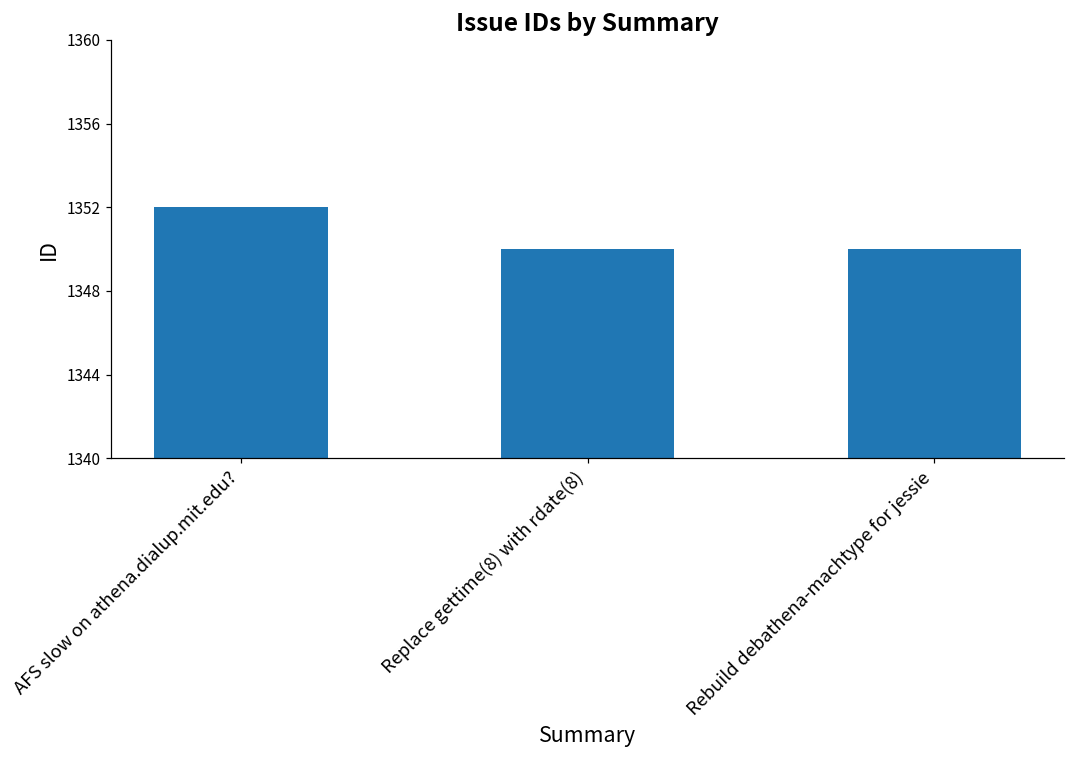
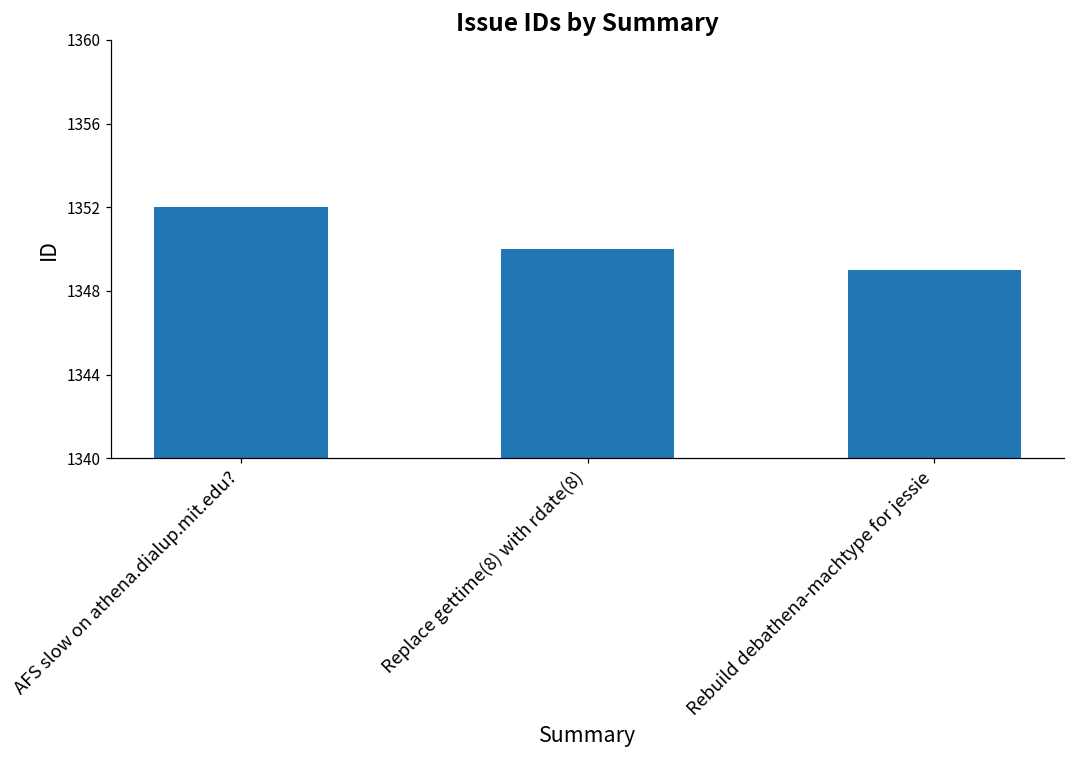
  {
    "AFS slow on athena.dialup.mit.edu?": 1352,
    "Replace gettime(8) with rdate(8)": 1350,
-   "Rebuild debathena-machtype for jessie": 1350
+   "Rebuild debathena-machtype for jessie": 1349
  }
